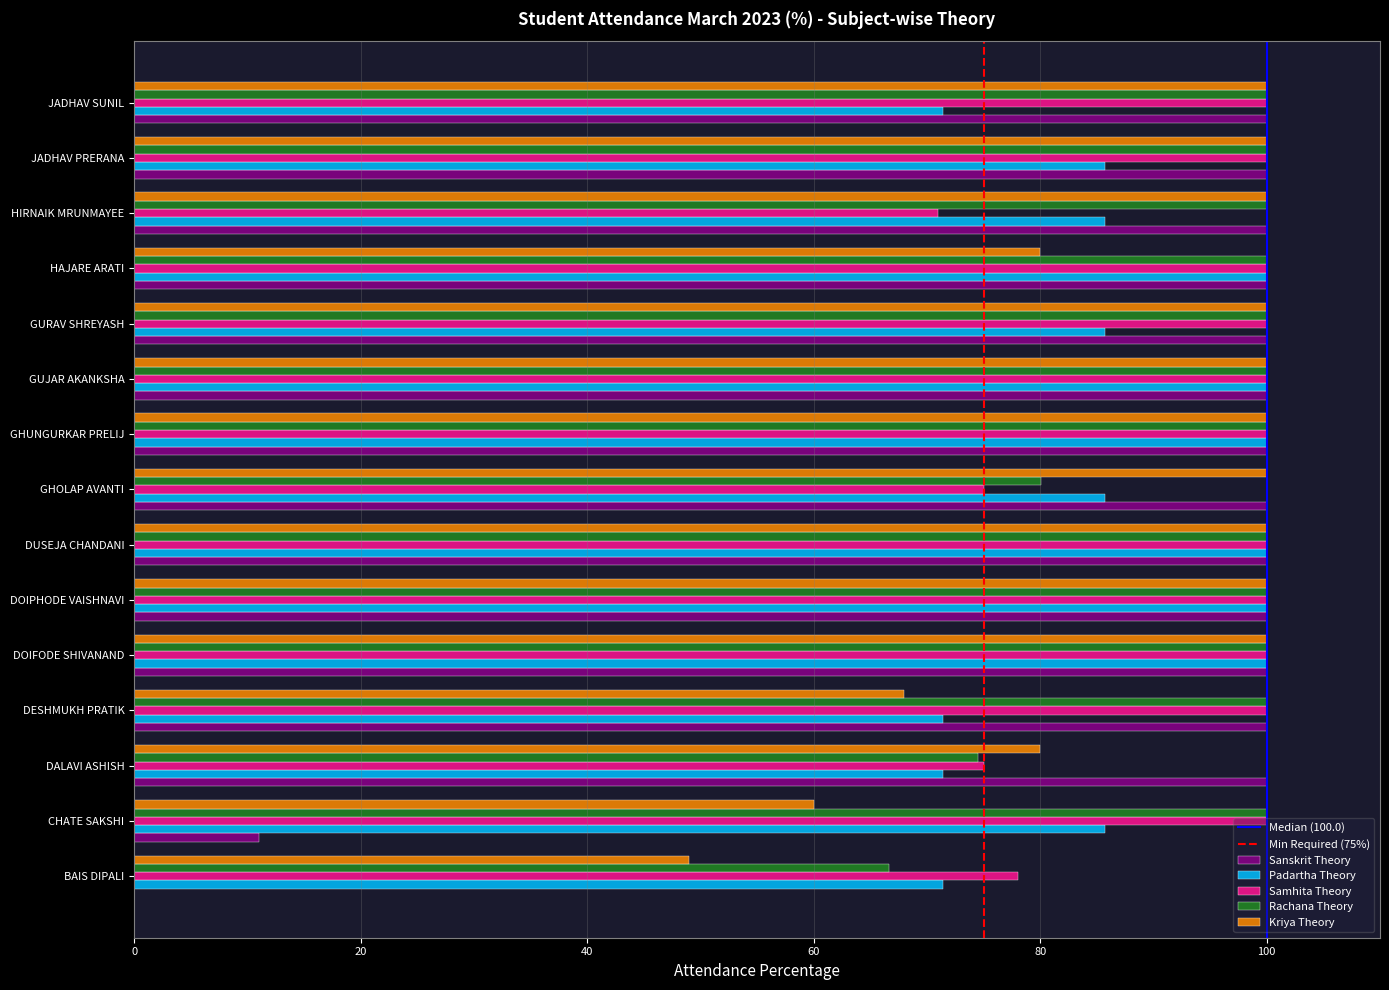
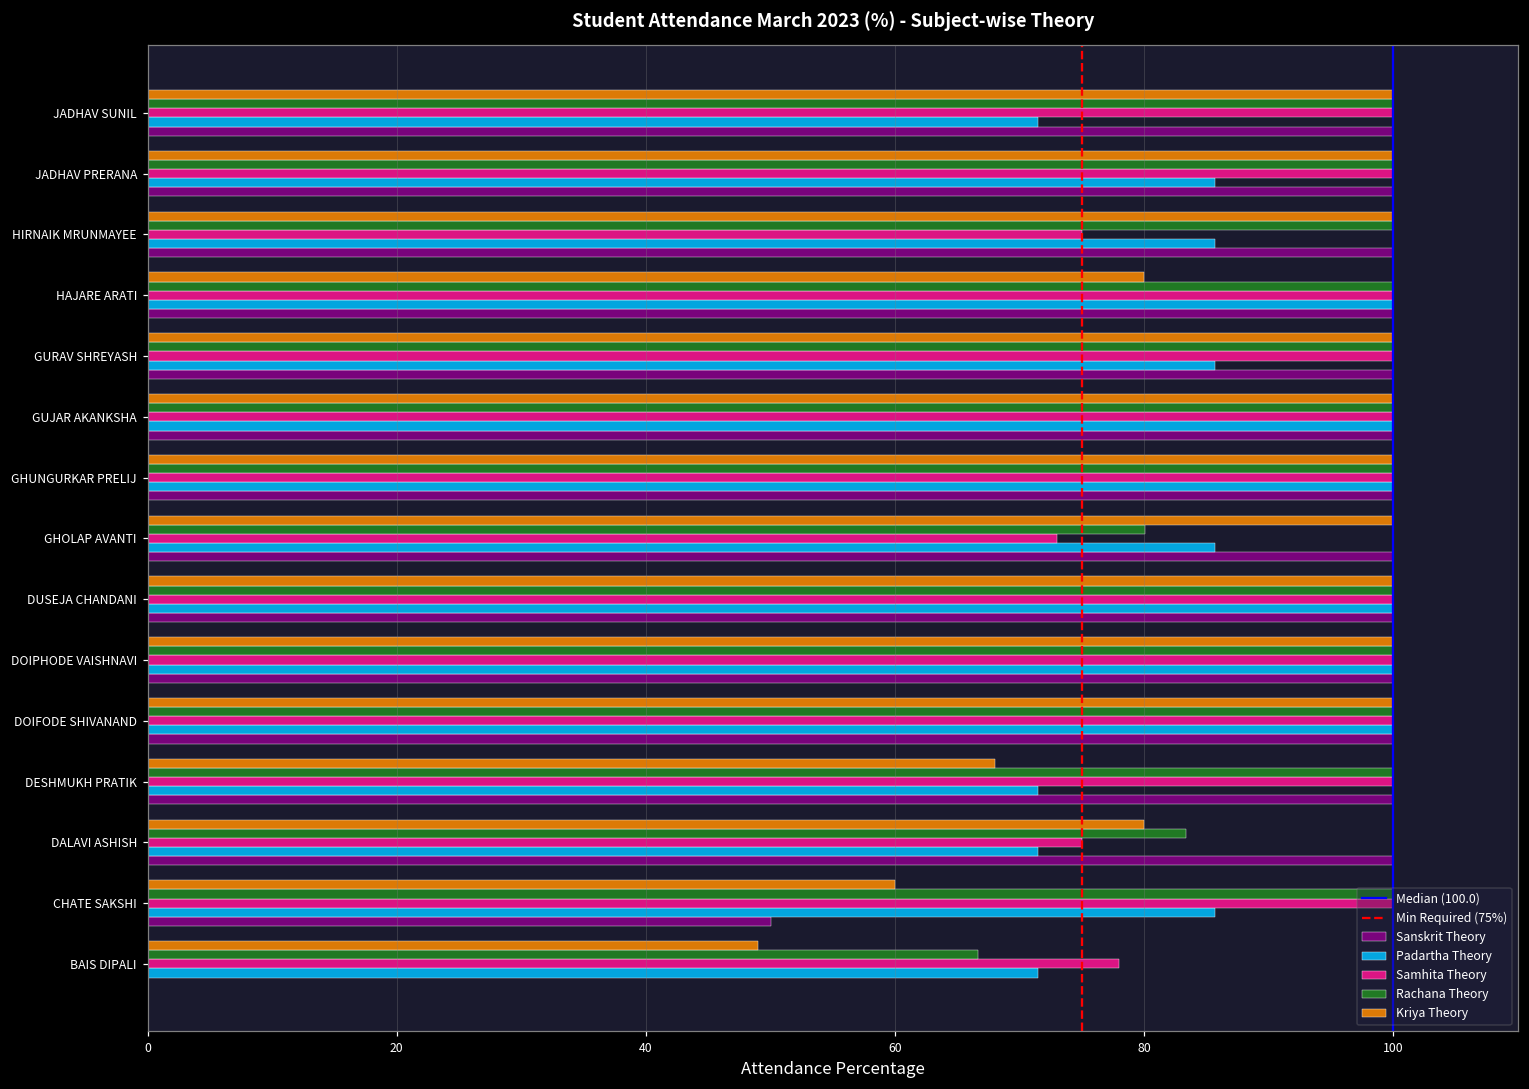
  {
    "Sanskrit Theory": {
      "JADHAV SUNIL": 100,
      "JADHAV PRERANA": 100,
      "HIRNAIK MRUNMAYEE": 100,
      "HAJARE ARATI": 100,
      "GURAV SHREYASH": 100,
      "GUJAR AKANKSHA": 100,
      "GHUNGURKAR PRELIJ": 100,
      "GHOLAP AVANTI": 100,
      "DUSEJA CHANDANI": 100,
      "DOIPHODE VAISHNAVI": 100,
      "DOIFODE SHIVANAND": 100,
      "DESHMUKH PRATIK": 100,
      "DALAVI ASHISH": 100,
-     "CHATE SAKSHI": 11,
+     "CHATE SAKSHI": 50,
      "BAIS DIPALI": 0
    },
    "Padartha Theory": {
      "JADHAV SUNIL": 71.4,
      "JADHAV PRERANA": 85.7,
      "HIRNAIK MRUNMAYEE": 85.7,
      "HAJARE ARATI": 100.0,
      "GURAV SHREYASH": 85.7,
      "GUJAR AKANKSHA": 100.0,
      "GHUNGURKAR PRELIJ": 100.0,
      "GHOLAP AVANTI": 85.7,
      "DUSEJA CHANDANI": 100.0,
      "DOIPHODE VAISHNAVI": 100.0,
      "DOIFODE SHIVANAND": 100.0,
      "DESHMUKH PRATIK": 71.4,
      "DALAVI ASHISH": 71.4,
      "CHATE SAKSHI": 85.7,
      "BAIS DIPALI": 71.4
    },
    "Samhita Theory": {
      "JADHAV SUNIL": 100,
      "JADHAV PRERANA": 100,
-     "HIRNAIK MRUNMAYEE": 71,
+     "HIRNAIK MRUNMAYEE": 75,
      "HAJARE ARATI": 100,
      "GURAV SHREYASH": 100,
      "GUJAR AKANKSHA": 100,
      "GHUNGURKAR PRELIJ": 100,
-     "GHOLAP AVANTI": 75,
+     "GHOLAP AVANTI": 73,
      "DUSEJA CHANDANI": 100,
      "DOIPHODE VAISHNAVI": 100,
      "DOIFODE SHIVANAND": 100,
      "DESHMUKH PRATIK": 100,
      "DALAVI ASHISH": 75,
      "BAIS DIPALI": 78
    },
    "Rachana Theory": {
      "JADHAV SUNIL": 100.0,
      "JADHAV PRERANA": 100.0,
      "HIRNAIK MRUNMAYEE": 100.0,
      "HAJARE ARATI": 100.0,
      "GURAV SHREYASH": 100.0,
      "GUJAR AKANKSHA": 100.0,
      "GHUNGURKAR PRELIJ": 100.0,
      "GHOLAP AVANTI": 80.1,
      "DUSEJA CHANDANI": 100.0,
      "DOIPHODE VAISHNAVI": 100.0,
      "DOIFODE SHIVANAND": 100.0,
      "DESHMUKH PRATIK": 100.0,
-     "DALAVI ASHISH": 74.5,
+     "DALAVI ASHISH": 83.3,
      "CHATE SAKSHI": 100.0,
      "BAIS DIPALI": 66.7
    },
    "Kriya Theory": {
      "JADHAV SUNIL": 100.0,
      "JADHAV PRERANA": 100.0,
      "HIRNAIK MRUNMAYEE": 100.0,
      "HAJARE ARATI": 80.0,
      "GURAV SHREYASH": 100.0,
      "GUJAR AKANKSHA": 100.0,
      "GHUNGURKAR PRELIJ": 100.0,
      "GHOLAP AVANTI": 100.0,
      "DUSEJA CHANDANI": 100.0,
      "DOIPHODE VAISHNAVI": 100.0,
      "DOIFODE SHIVANAND": 100.0,
      "DESHMUKH PRATIK": 68.0,
      "DALAVI ASHISH": 80.0,
      "CHATE SAKSHI": 60.0,
      "BAIS DIPALI": 49.0
    }
  }
